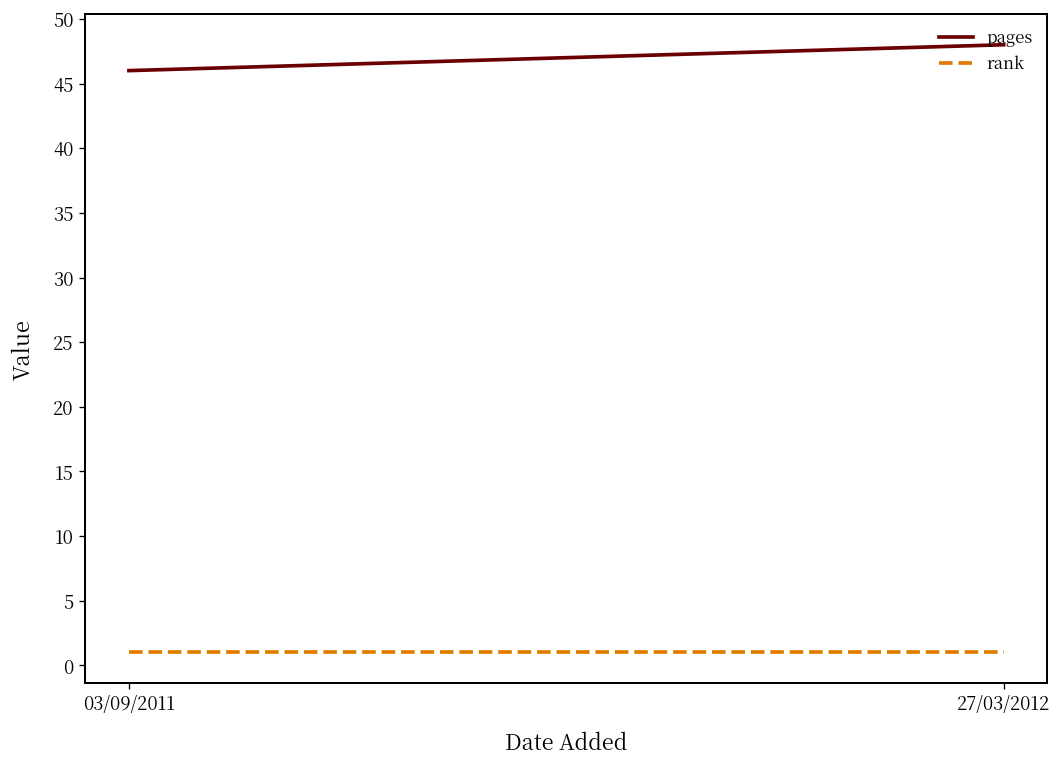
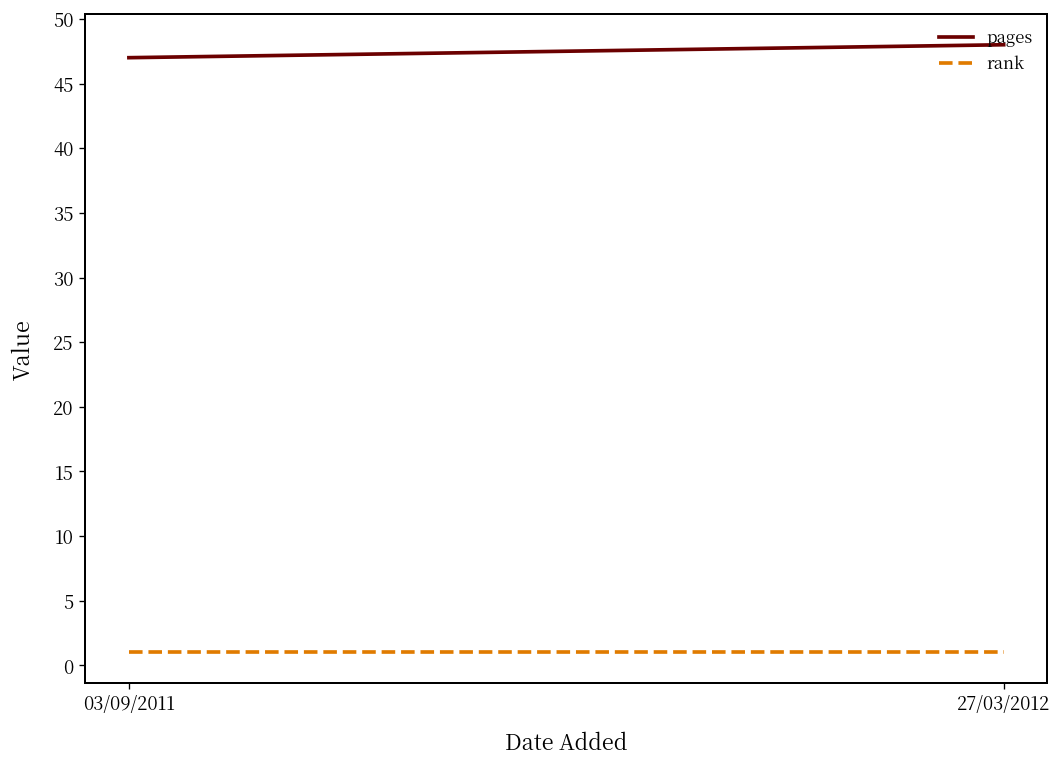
  {
    "pages": {
-     "03/09/2011": 46,
+     "03/09/2011": 47,
      "27/03/2012": 48
    },
    "rank": {
      "03/09/2011": 1,
      "27/03/2012": 1
    }
  }
